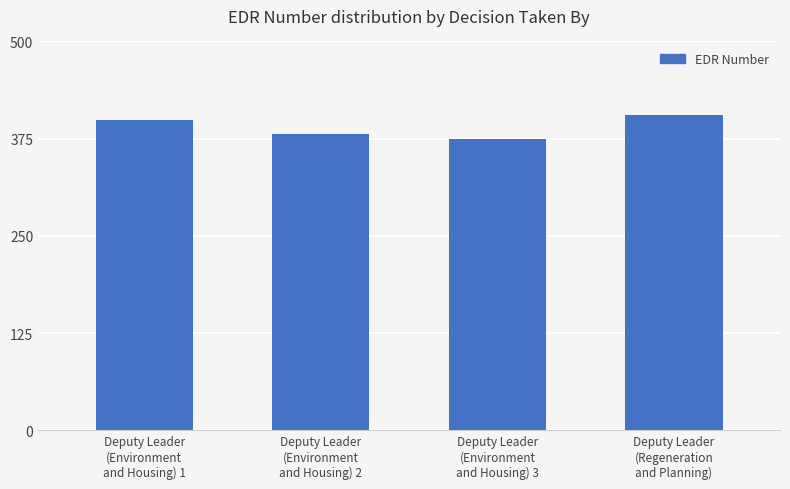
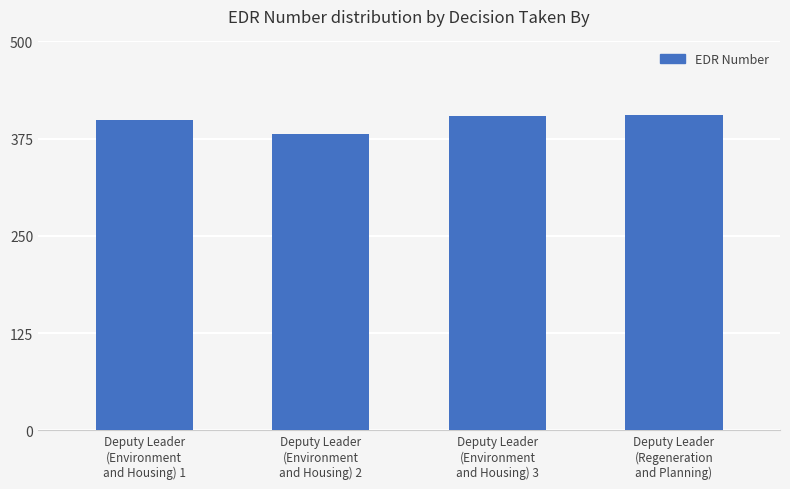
  {
    "Deputy Leader (Environment and Housing) 1": 400,
    "Deputy Leader (Environment and Housing) 2": 380,
-   "Deputy Leader (Environment and Housing) 3": 380,
+   "Deputy Leader (Environment and Housing) 3": 400,
    "Deputy Leader (Regeneration and Planning)": 410
  }
